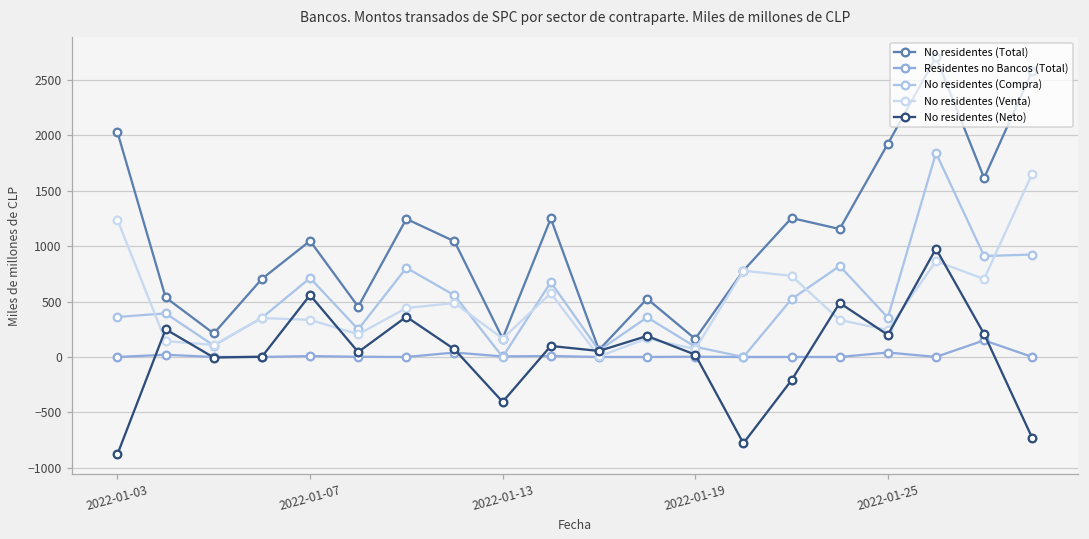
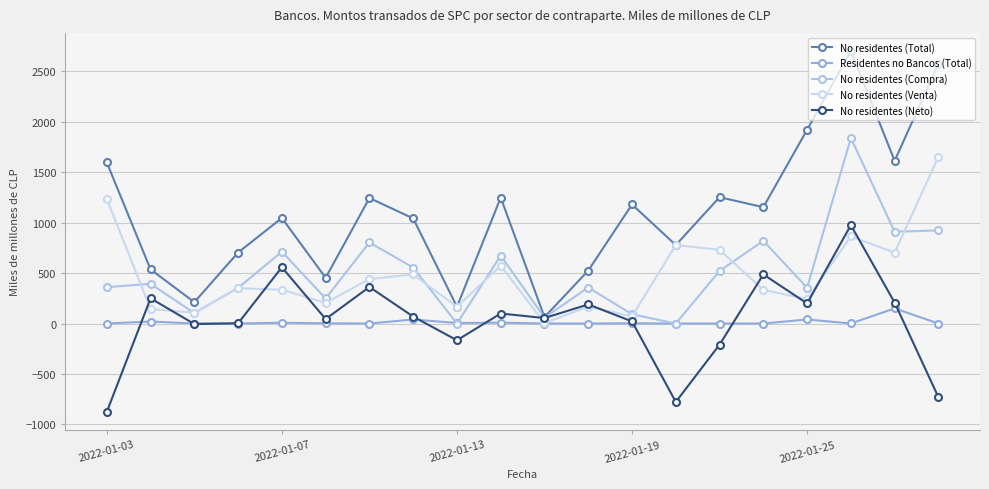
  {
    "No residentes (Total)": {
-     "2022-01-03": 2030,
+     "2022-01-03": 1600,
      "2022-01-07": 1050,
-     "2022-01-19": 160,
+     "2022-01-19": 1180,
      "2022-01-25": 1920
    },
    "No residentes (Neto)": {
      "2022-01-03": -880,
      "2022-01-07": 560,
-     "2022-01-13": -400,
+     "2022-01-13": -170,
      "2022-01-25": 200
    }
  }
